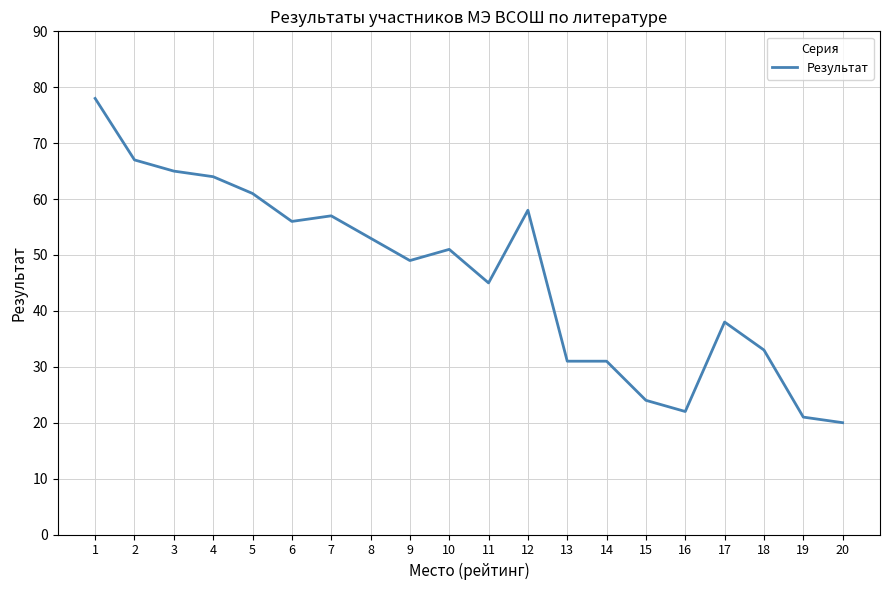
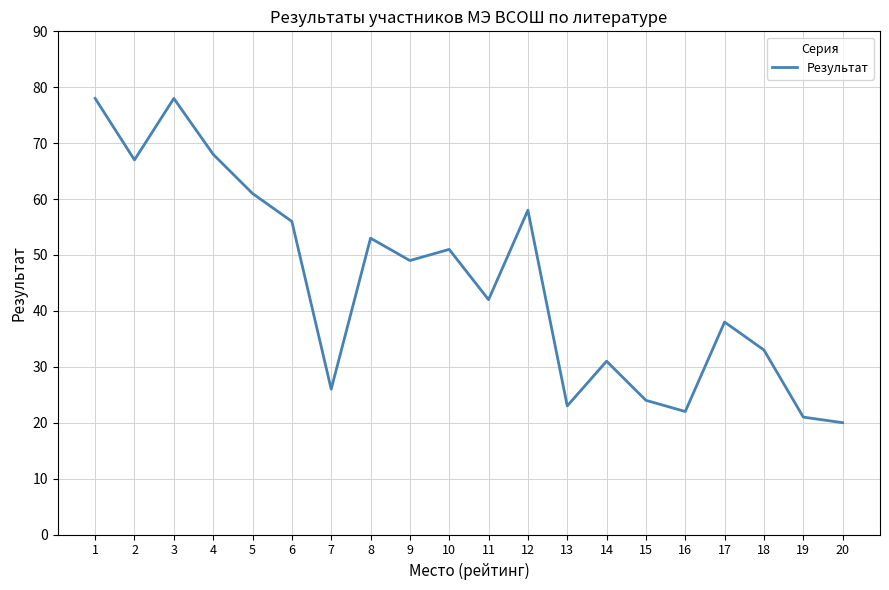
  {
    "1": 78,
    "2": 67,
-   "3": 65,
-   "4": 64,
+   "3": 78,
+   "4": 68,
    "5": 61,
    "6": 56,
-   "7": 57,
+   "7": 26,
    "8": 53,
    "9": 49,
    "10": 51,
-   "11": 45,
+   "11": 42,
    "12": 58,
-   "13": 31,
+   "13": 23,
    "14": 31,
    "15": 24,
    "16": 22,
    "17": 38,
    "18": 33,
    "19": 21,
    "20": 20
  }
